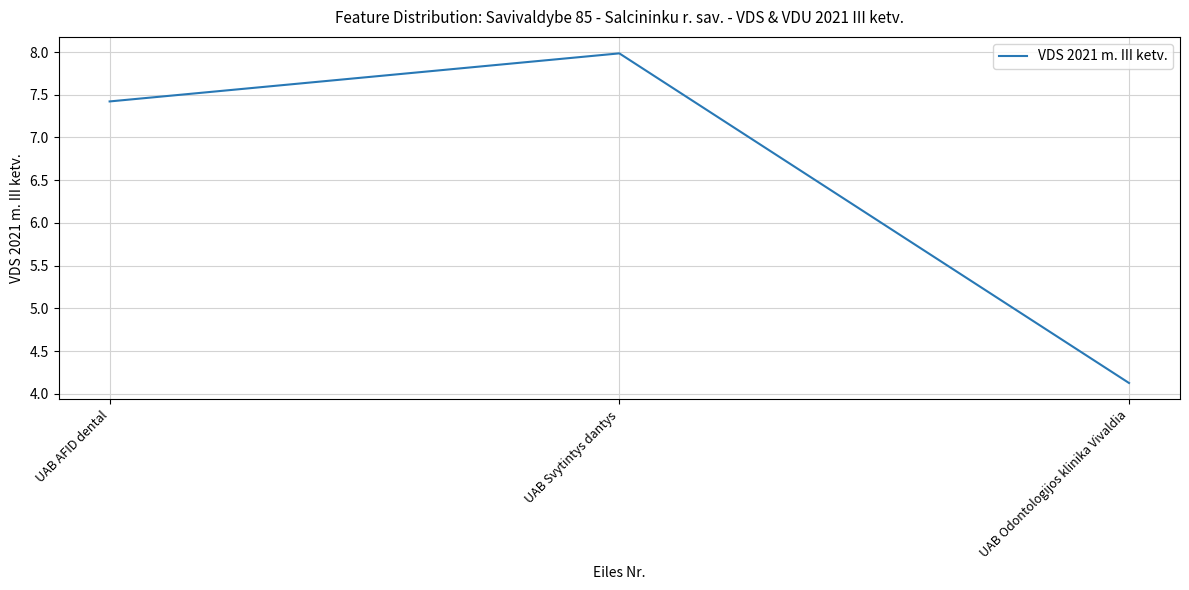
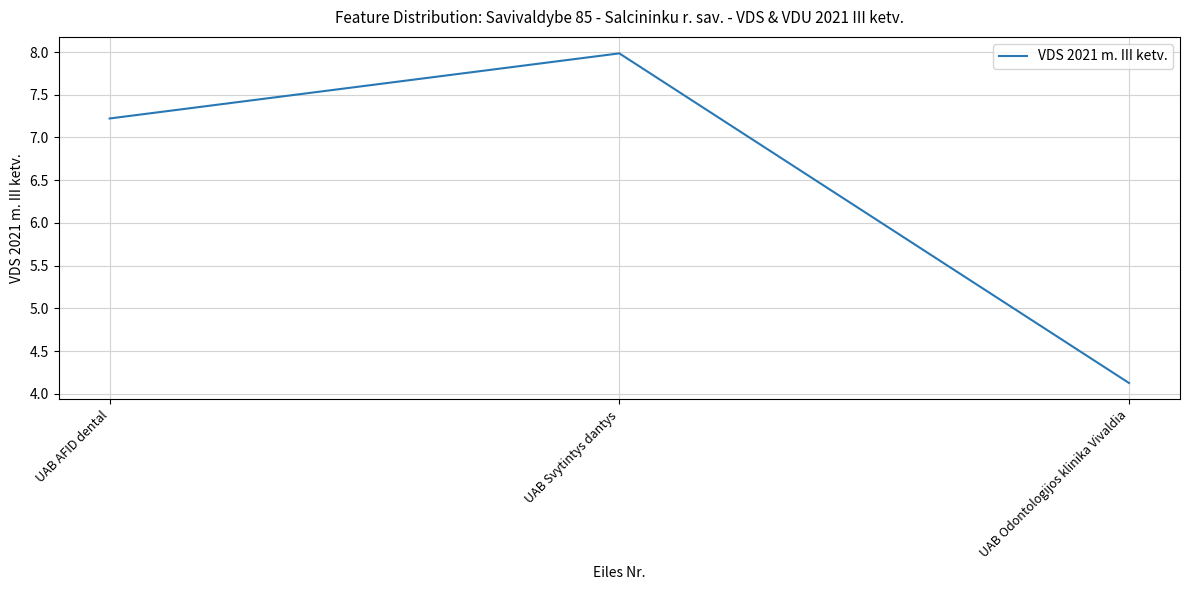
  {
-   "UAB AFID dental": 7.4,
+   "UAB AFID dental": 7.2,
    "UAB Svytintys dantys": 8.0,
    "UAB Odontologijos klinika Vivaldia": 4.1
  }
